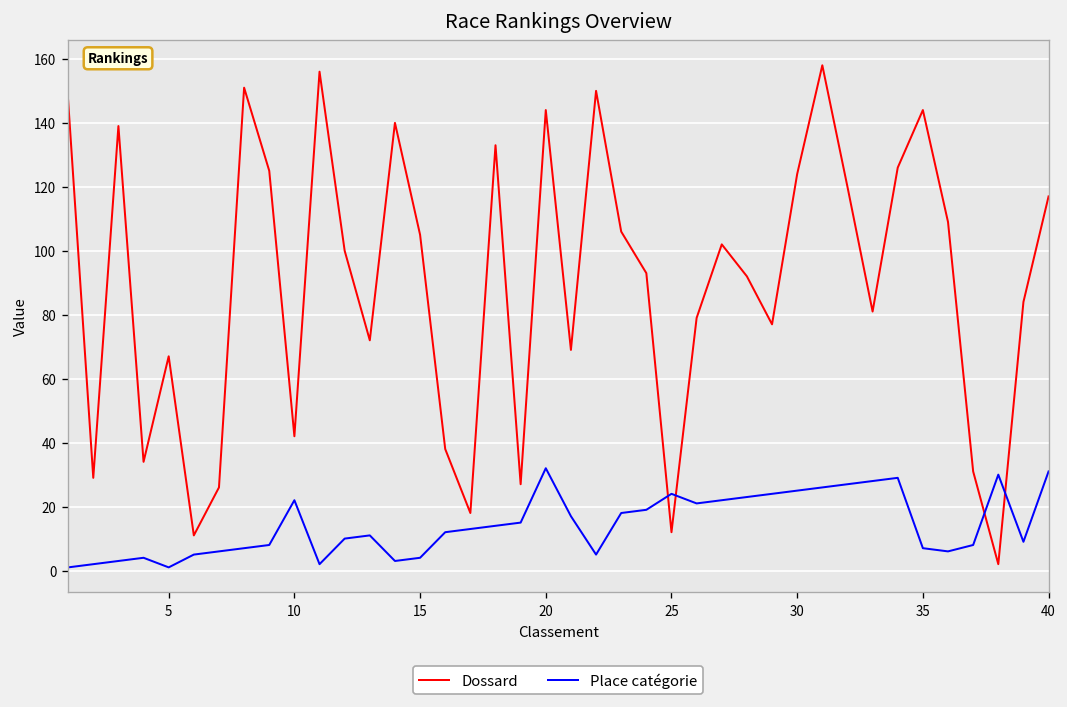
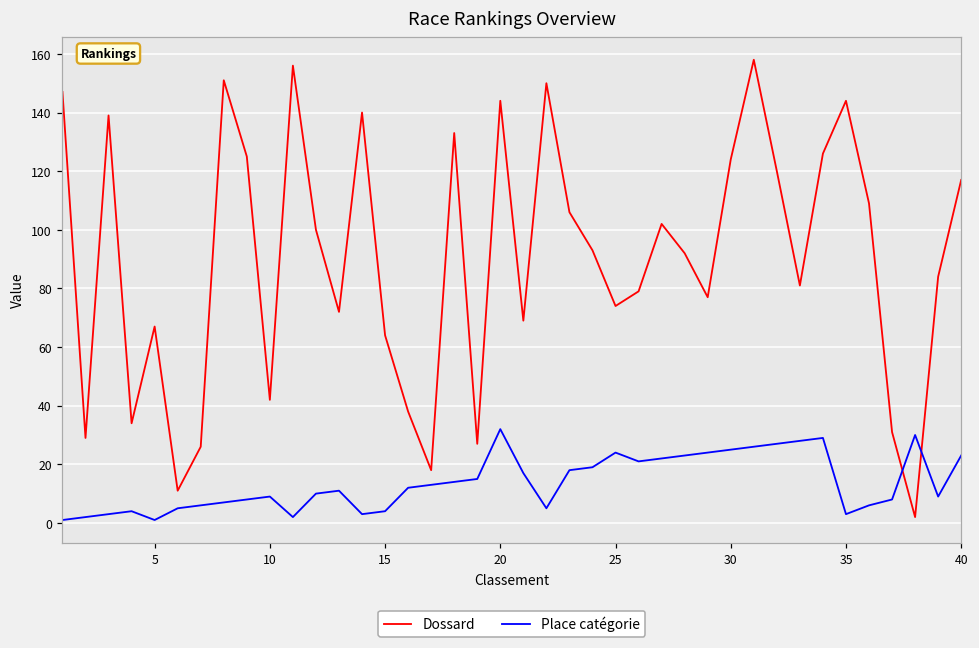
  {
    "Dossard": {
      "5": 67,
      "10": 42,
-     "15": 105,
+     "15": 64,
      "20": 144,
-     "25": 12,
+     "25": 74,
      "30": 124,
      "35": 144,
      "40": 117
    },
    "Place catégorie": {
      "5": 1,
-     "10": 22,
+     "10": 9,
      "15": 4,
      "20": 32,
      "25": 24,
      "30": 25,
-     "35": 7,
-     "40": 31
+     "35": 3,
+     "40": 23
    }
  }
